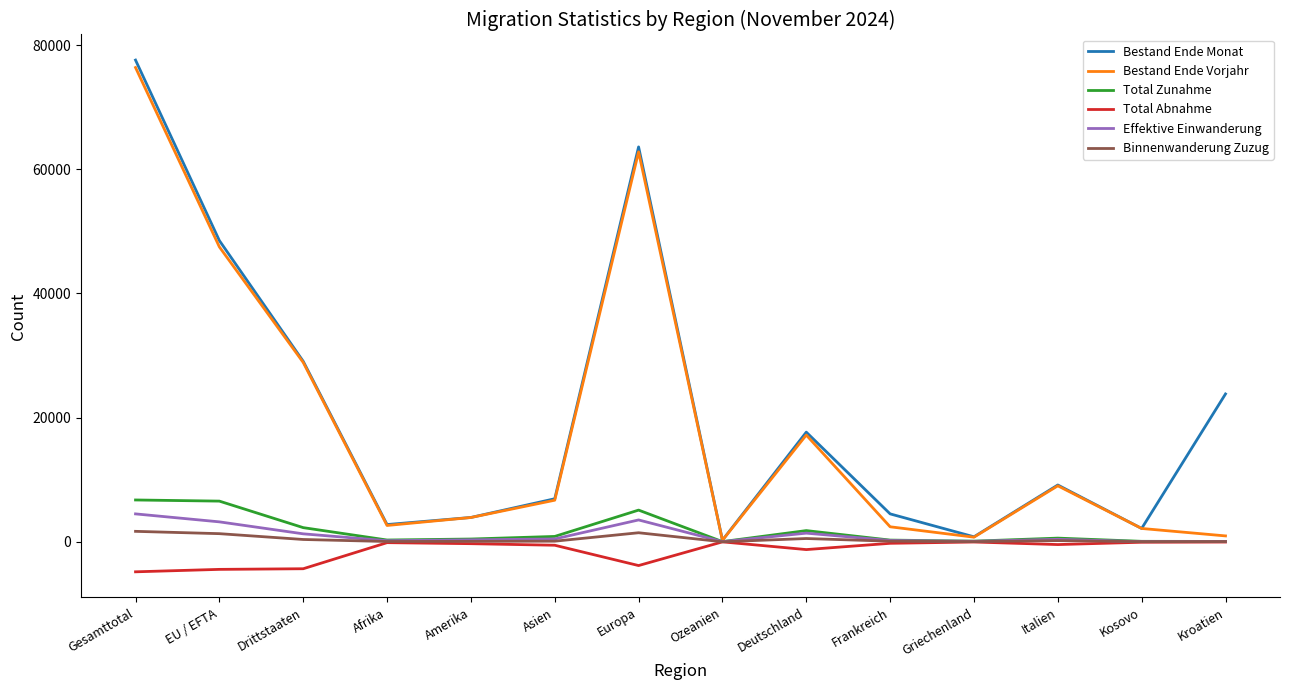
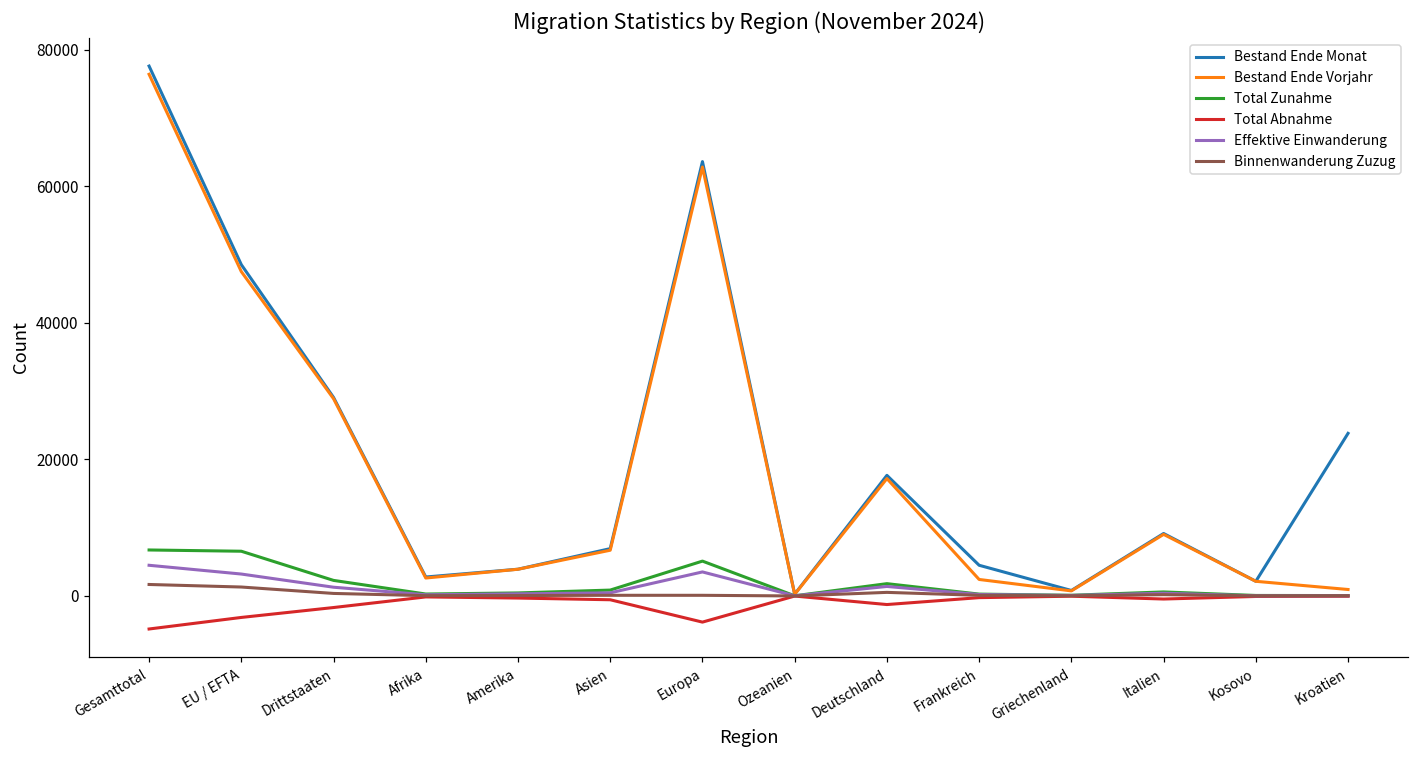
  {
    "Bestand Ende Monat": {
      "Gesamttotal": 78000,
      "EU / EFTA": 49000,
      "Europa": 64000,
      "Deutschland": 18000,
      "Frankreich": 4000,
      "Kroatien": 24000
    },
    "Bestand Ende Vorjahr": {
      "Gesamttotal": 76000,
      "EU / EFTA": 47000,
      "Europa": 63000,
      "Deutschland": 17000,
      "Frankreich": 2000,
      "Kroatien": 1000
    },
    "Total Zunahme": {
      "Gesamttotal": 7000,
      "EU / EFTA": 7000,
      "Drittstaaten": 2000,
      "Asien": 1000,
      "Europa": 5000
    },
    "Total Abnahme": {
      "Gesamttotal": -5000,
-     "EU / EFTA": -4000,
-     "Drittstaaten": -4000,
+     "EU / EFTA": -3000,
+     "Drittstaaten": -2000,
      "Asien": -1000,
      "Europa": -4000,
      "Deutschland": -1000,
      "Italien": 0
    },
    "Effektive Einwanderung": {
      "Gesamttotal": 4000,
      "EU / EFTA": 3000,
      "Drittstaaten": 1000,
      "Europa": 4000
    },
    "Binnenwanderung Zuzug": {
      "Gesamttotal": 2000,
      "EU / EFTA": 1000,
      "Drittstaaten": 0,
-     "Europa": 1000,
+     "Europa": 0,
      "Deutschland": 1000
    }
  }
